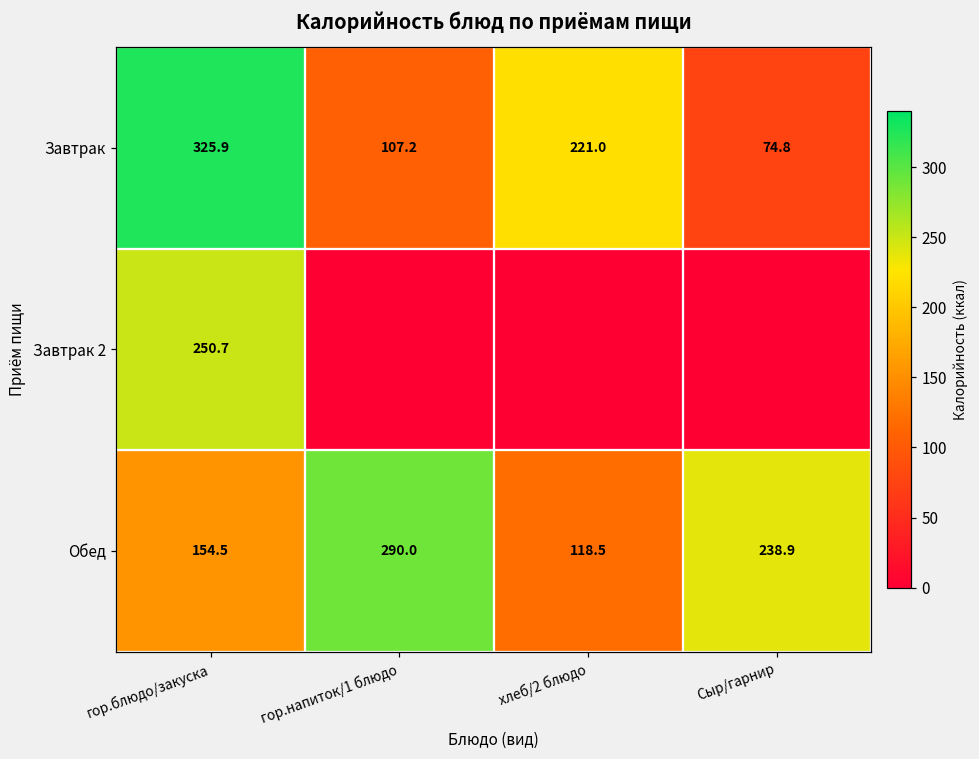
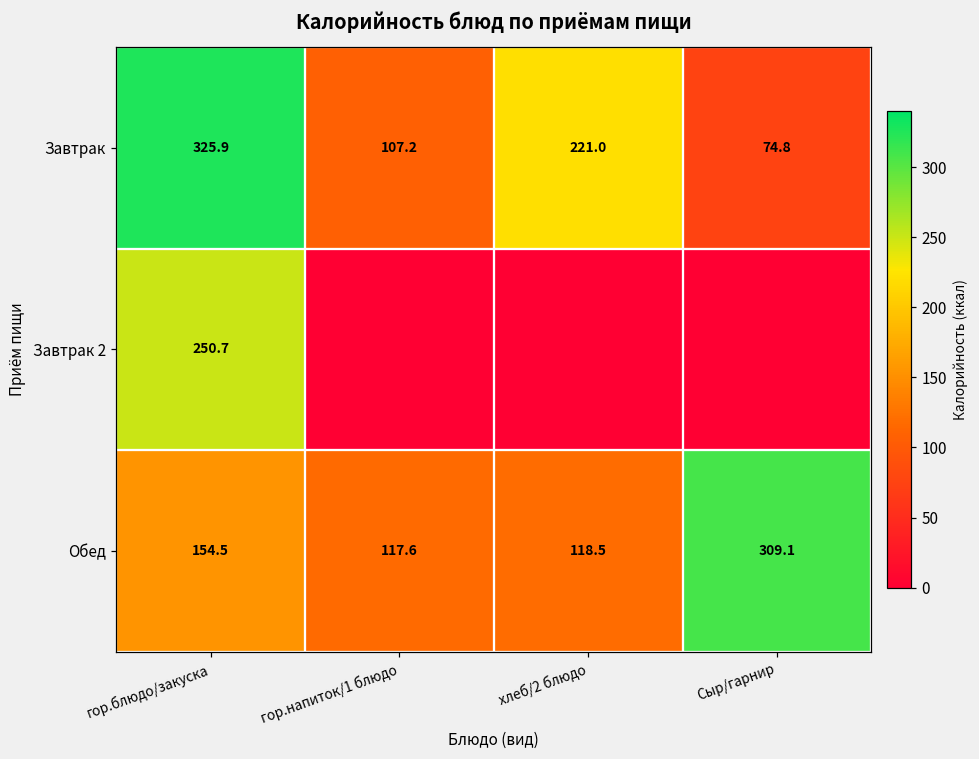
  {
    "Завтрак": {
      "гор.блюдо/закуска": 325.9,
      "гор.напиток/1 блюдо": 107.2,
      "хлеб/2 блюдо": 221.0,
      "Сыр/гарнир": 74.8
    },
    "Завтрак 2": {
      "гор.блюдо/закуска": 250.7
    },
    "Обед": {
      "гор.блюдо/закуска": 154.5,
-     "гор.напиток/1 блюдо": 290.0,
+     "гор.напиток/1 блюдо": 117.6,
      "хлеб/2 блюдо": 118.5,
-     "Сыр/гарнир": 238.9
+     "Сыр/гарнир": 309.1
    }
  }
